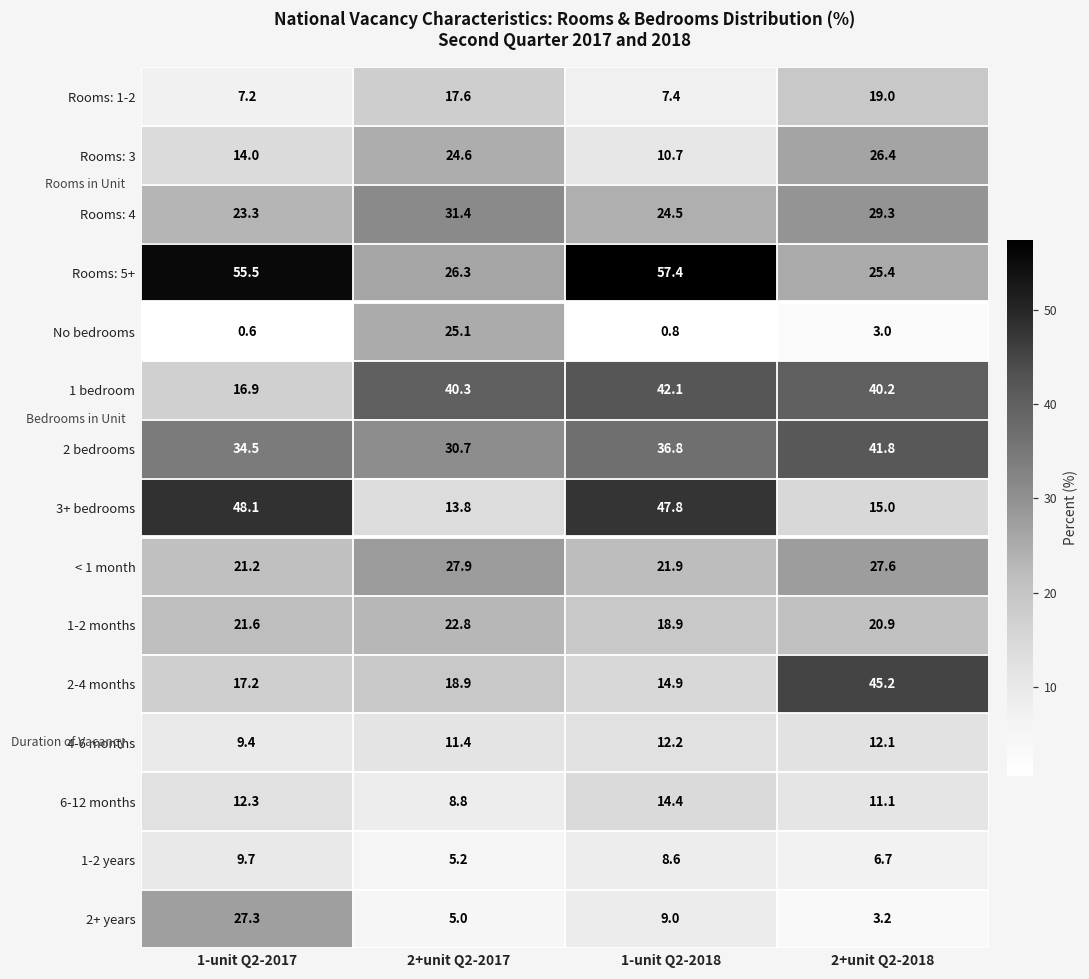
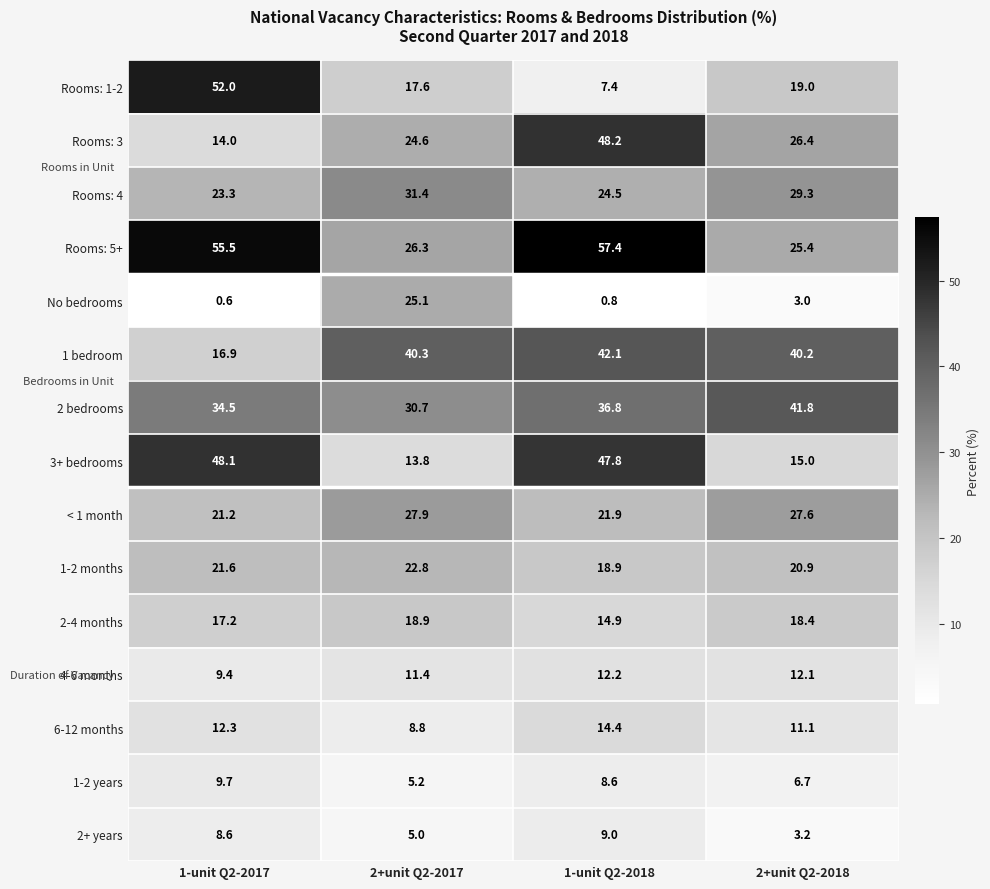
  {
    "Rooms: 1-2": {
-     "1-unit Q2-2017": 7.2,
+     "1-unit Q2-2017": 52.0,
      "2+unit Q2-2017": 17.6,
      "1-unit Q2-2018": 7.4,
      "2+unit Q2-2018": 19.0
    },
    "Rooms: 3": {
      "1-unit Q2-2017": 14.0,
      "2+unit Q2-2017": 24.6,
-     "1-unit Q2-2018": 10.7,
+     "1-unit Q2-2018": 48.2,
      "2+unit Q2-2018": 26.4
    },
    "Rooms: 4": {
      "1-unit Q2-2017": 23.3,
      "2+unit Q2-2017": 31.4,
      "1-unit Q2-2018": 24.5,
      "2+unit Q2-2018": 29.3
    },
    "Rooms: 5+": {
      "1-unit Q2-2017": 55.5,
      "2+unit Q2-2017": 26.3,
      "1-unit Q2-2018": 57.4,
      "2+unit Q2-2018": 25.4
    },
    "No bedrooms": {
      "1-unit Q2-2017": 0.6,
      "2+unit Q2-2017": 25.1,
      "1-unit Q2-2018": 0.8,
      "2+unit Q2-2018": 3.0
    },
    "1 bedroom": {
      "1-unit Q2-2017": 16.9,
      "2+unit Q2-2017": 40.3,
      "1-unit Q2-2018": 42.1,
      "2+unit Q2-2018": 40.2
    },
    "2 bedrooms": {
      "1-unit Q2-2017": 34.5,
      "2+unit Q2-2017": 30.7,
      "1-unit Q2-2018": 36.8,
      "2+unit Q2-2018": 41.8
    },
    "3+ bedrooms": {
      "1-unit Q2-2017": 48.1,
      "2+unit Q2-2017": 13.8,
      "1-unit Q2-2018": 47.8,
      "2+unit Q2-2018": 15.0
    },
    "< 1 month": {
      "1-unit Q2-2017": 21.2,
      "2+unit Q2-2017": 27.9,
      "1-unit Q2-2018": 21.9,
      "2+unit Q2-2018": 27.6
    },
    "1-2 months": {
      "1-unit Q2-2017": 21.6,
      "2+unit Q2-2017": 22.8,
      "1-unit Q2-2018": 18.9,
      "2+unit Q2-2018": 20.9
    },
    "2-4 months": {
      "1-unit Q2-2017": 17.2,
      "2+unit Q2-2017": 18.9,
      "1-unit Q2-2018": 14.9,
-     "2+unit Q2-2018": 45.2
+     "2+unit Q2-2018": 18.4
    },
    "4-6 months": {
      "1-unit Q2-2017": 9.4,
      "2+unit Q2-2017": 11.4,
      "1-unit Q2-2018": 12.2,
      "2+unit Q2-2018": 12.1
    },
    "6-12 months": {
      "1-unit Q2-2017": 12.3,
      "2+unit Q2-2017": 8.8,
      "1-unit Q2-2018": 14.4,
      "2+unit Q2-2018": 11.1
    },
    "1-2 years": {
      "1-unit Q2-2017": 9.7,
      "2+unit Q2-2017": 5.2,
      "1-unit Q2-2018": 8.6,
      "2+unit Q2-2018": 6.7
    },
    "2+ years": {
-     "1-unit Q2-2017": 27.3,
+     "1-unit Q2-2017": 8.6,
      "2+unit Q2-2017": 5.0,
      "1-unit Q2-2018": 9.0,
      "2+unit Q2-2018": 3.2
    }
  }
